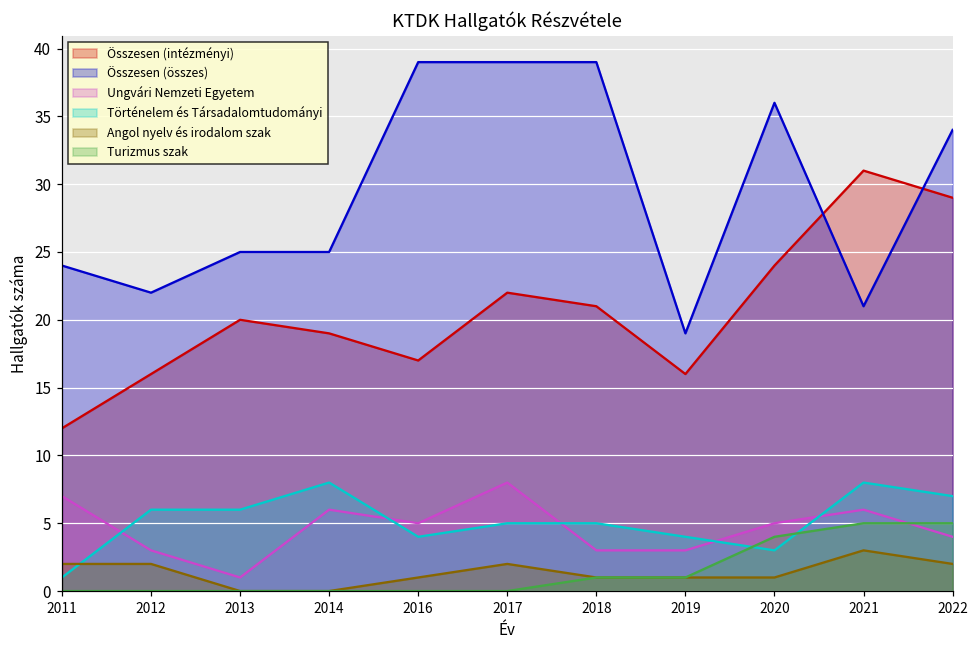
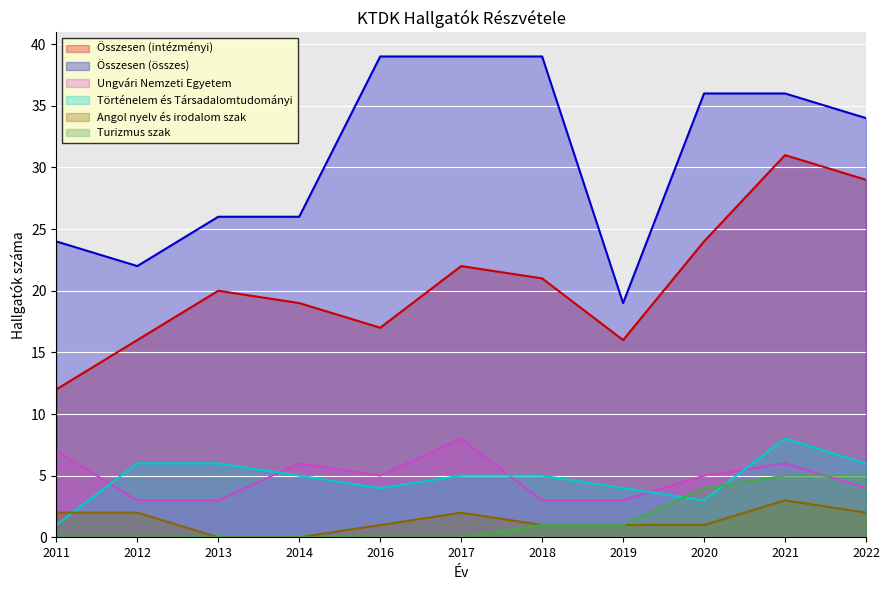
  {
    "Összesen (összes)": {
      "2011": 24,
      "2012": 22,
-     "2013": 25,
-     "2014": 25,
+     "2013": 26,
+     "2014": 26,
      "2016": 39,
      "2017": 39,
      "2018": 39,
      "2019": 19,
      "2020": 36,
-     "2021": 21,
+     "2021": 36,
      "2022": 34
    },
    "Ungvári Nemzeti Egyetem": {
      "2011": 7,
      "2012": 3,
-     "2013": 1,
+     "2013": 3,
      "2014": 6,
      "2016": 5,
      "2017": 8,
      "2018": 3,
      "2019": 3,
      "2020": 5,
      "2021": 6,
      "2022": 4
    },
    "Történelem és Társadalomtudományi": {
      "2011": 1,
      "2012": 6,
      "2013": 6,
-     "2014": 8,
+     "2014": 5,
      "2016": 4,
      "2017": 5,
      "2018": 5,
      "2019": 4,
      "2020": 3,
      "2021": 8,
-     "2022": 7
+     "2022": 6
    }
  }
